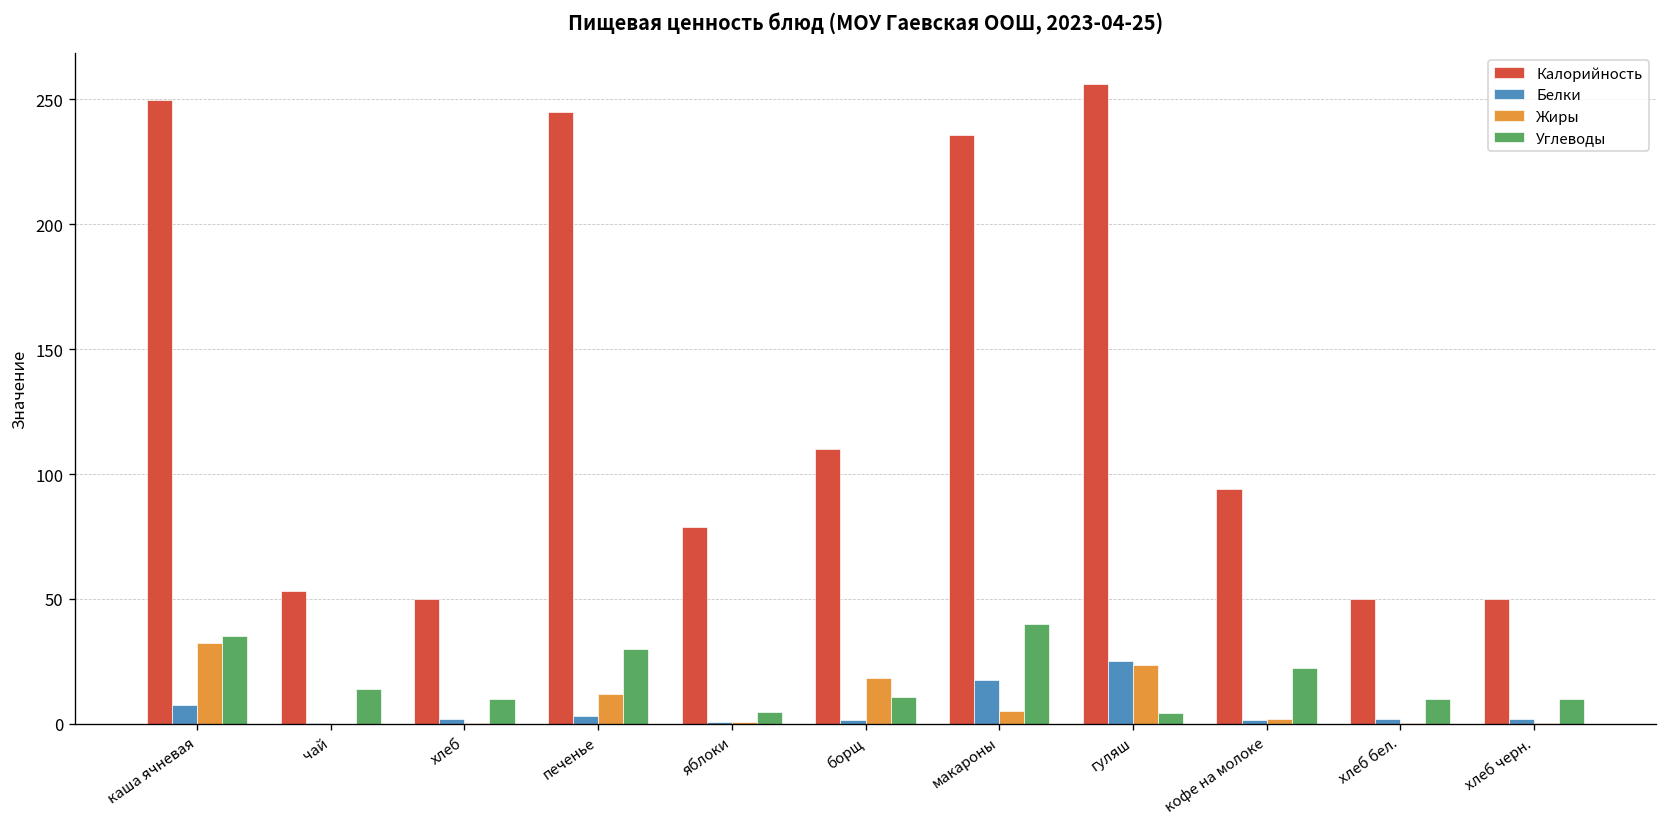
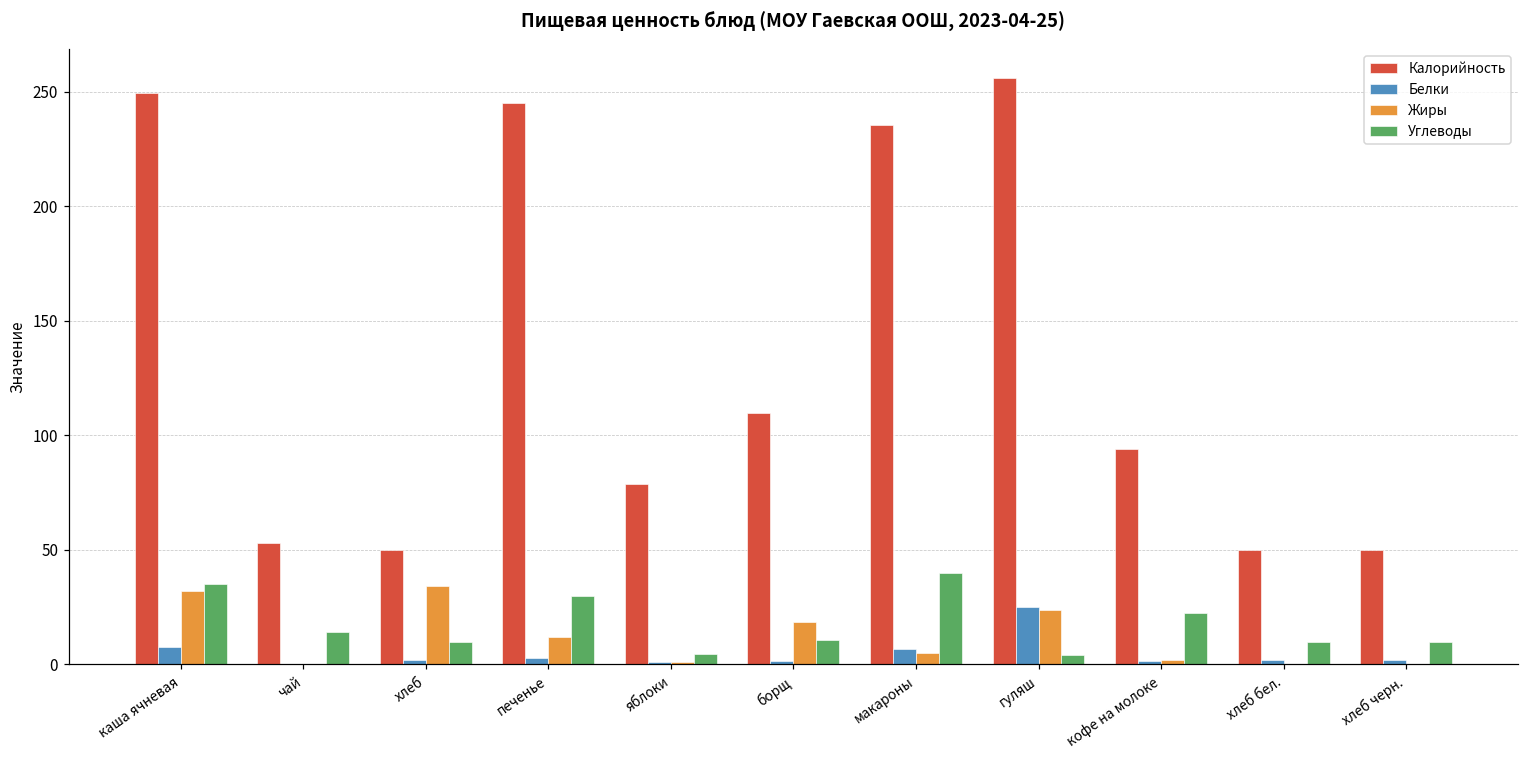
  {
    "Калорийность": {
      "каша ячневая": 250,
      "чай": 53,
      "хлеб": 50,
      "печенье": 245,
      "яблоки": 79,
      "борщ": 110,
      "макароны": 236,
      "гуляш": 256,
      "кофе на молоке": 94,
      "хлеб бел.": 50,
      "хлеб черн.": 50
    },
    "Белки": {
      "каша ячневая": 7,
      "хлеб": 2,
      "печенье": 3,
      "борщ": 2,
-     "макароны": 17,
+     "макароны": 7,
      "гуляш": 25,
      "кофе на молоке": 1,
      "хлеб бел.": 2,
      "хлеб черн.": 2
    },
    "Жиры": {
      "каша ячневая": 32,
      "чай": 0,
-     "хлеб": 0,
+     "хлеб": 34,
      "печенье": 12,
      "борщ": 18,
      "макароны": 5,
      "гуляш": 24,
      "кофе на молоке": 2
    },
    "Углеводы": {
      "каша ячневая": 35,
      "чай": 14,
      "хлеб": 10,
      "печенье": 30,
      "яблоки": 5,
      "борщ": 11,
      "макароны": 40,
      "гуляш": 4,
      "кофе на молоке": 22,
      "хлеб бел.": 10,
      "хлеб черн.": 10
    }
  }
